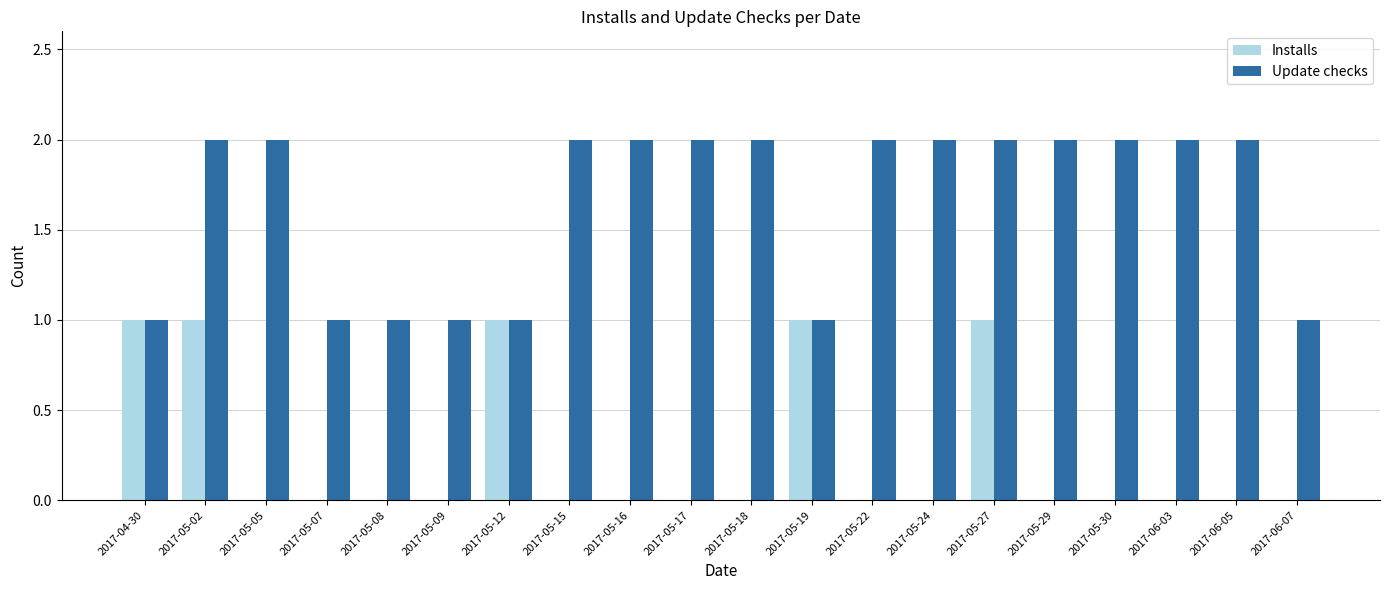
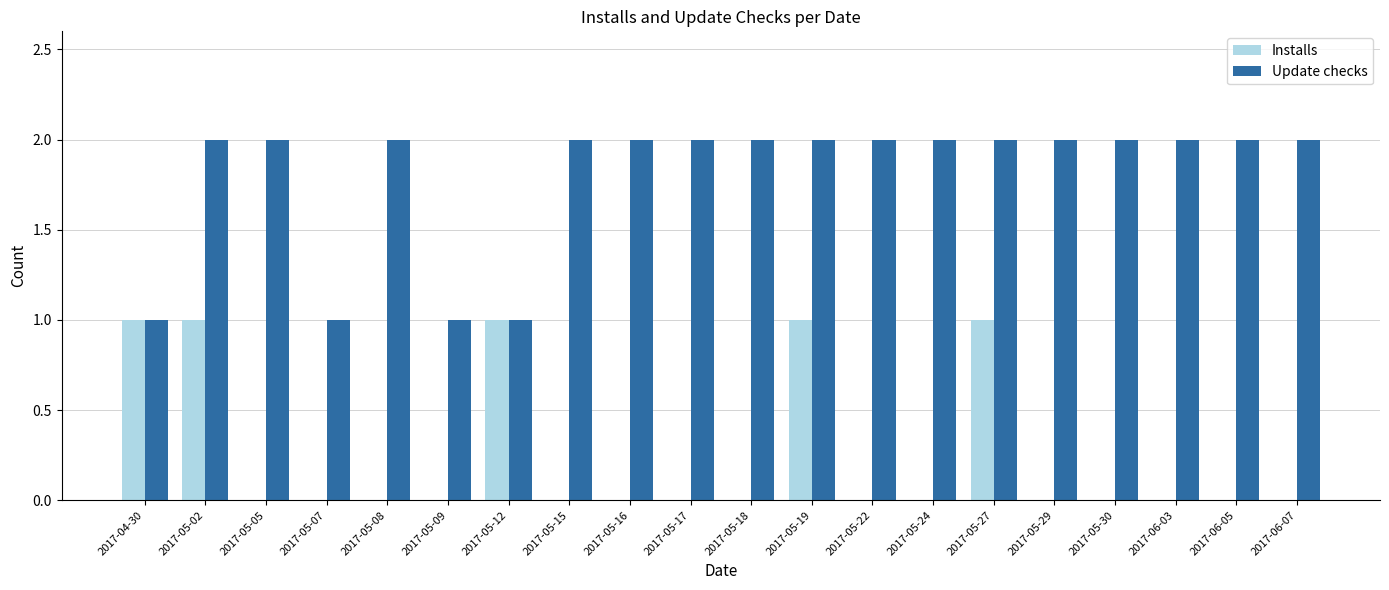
  {
    "Installs": {
      "2017-04-30": 1,
      "2017-05-02": 1,
      "2017-05-05": 0,
      "2017-05-07": 0,
      "2017-05-08": 0,
      "2017-05-09": 0,
      "2017-05-12": 1,
      "2017-05-15": 0,
      "2017-05-16": 0,
      "2017-05-17": 0,
      "2017-05-18": 0,
      "2017-05-19": 1,
      "2017-05-22": 0,
      "2017-05-24": 0,
      "2017-05-27": 1,
      "2017-05-29": 0,
      "2017-05-30": 0,
      "2017-06-03": 0,
      "2017-06-05": 0,
      "2017-06-07": 0
    },
    "Update checks": {
      "2017-04-30": 1,
      "2017-05-02": 2,
      "2017-05-05": 2,
      "2017-05-07": 1,
-     "2017-05-08": 1,
+     "2017-05-08": 2,
      "2017-05-09": 1,
      "2017-05-12": 1,
      "2017-05-15": 2,
      "2017-05-16": 2,
      "2017-05-17": 2,
      "2017-05-18": 2,
-     "2017-05-19": 1,
+     "2017-05-19": 2,
      "2017-05-22": 2,
      "2017-05-24": 2,
      "2017-05-27": 2,
      "2017-05-29": 2,
      "2017-05-30": 2,
      "2017-06-03": 2,
      "2017-06-05": 2,
-     "2017-06-07": 1
+     "2017-06-07": 2
    }
  }
